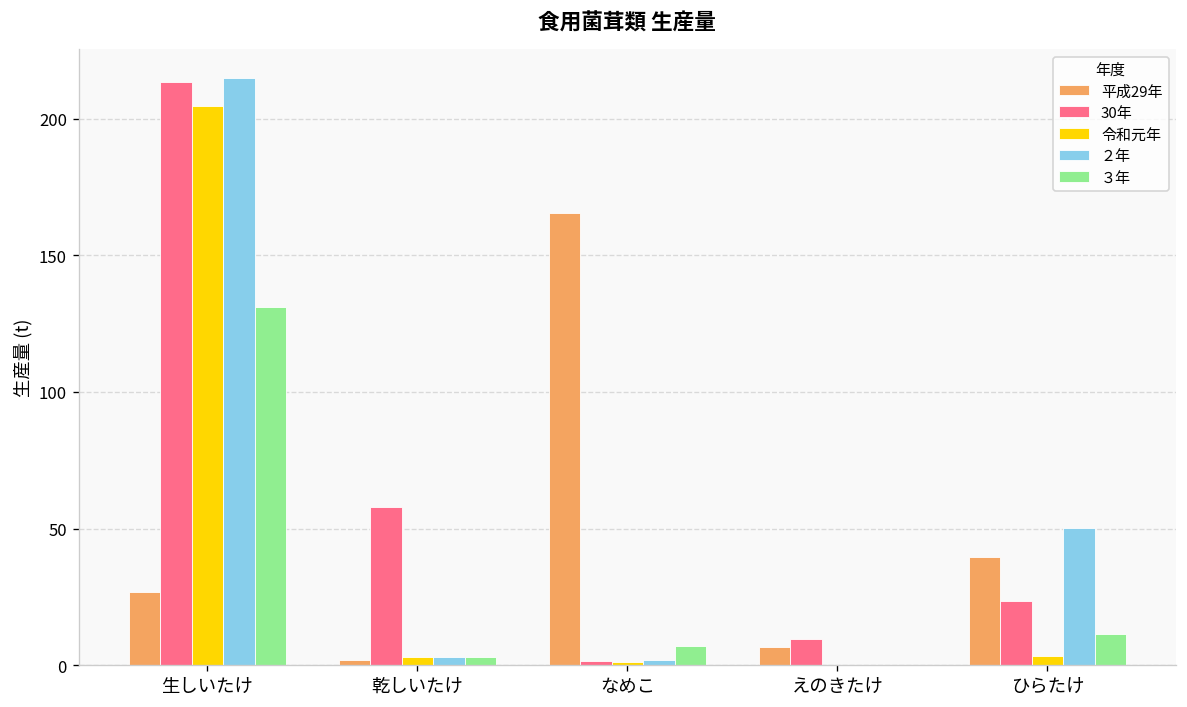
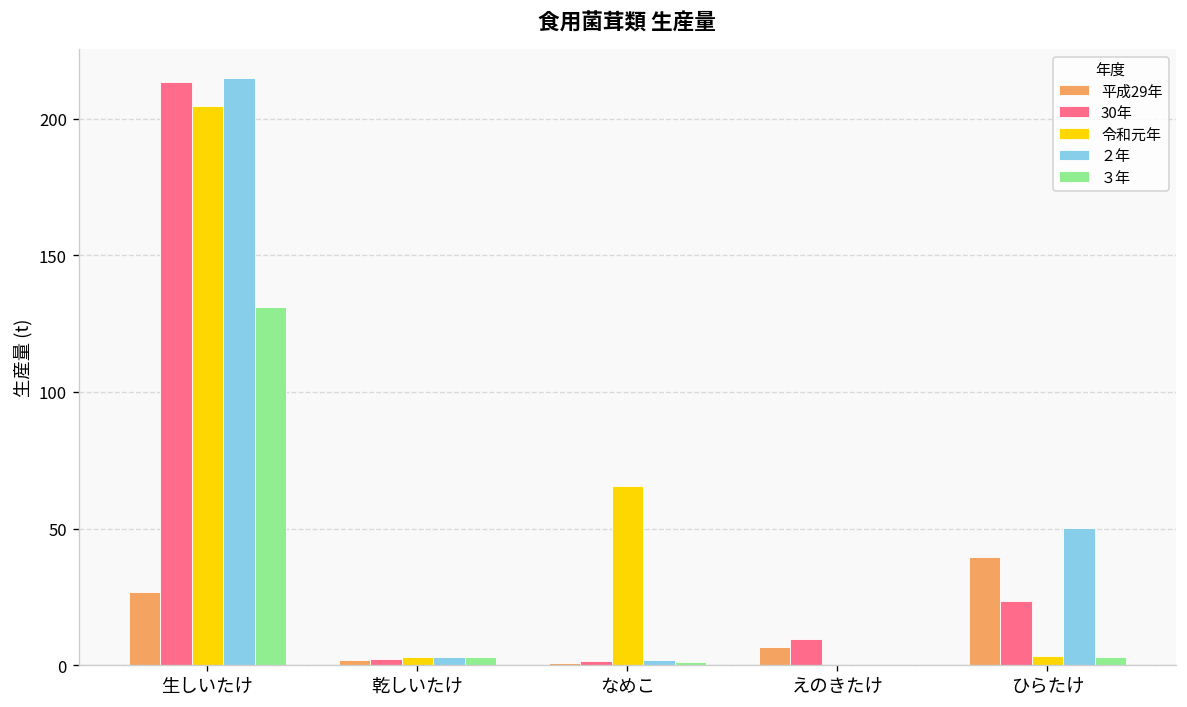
  {
    "平成29年": {
      "生しいたけ": 27,
      "乾しいたけ": 2,
-     "なめこ": 165,
+     "なめこ": 1,
      "えのきたけ": 7,
      "ひらたけ": 40
    },
    "30年": {
      "生しいたけ": 213,
-     "乾しいたけ": 58,
+     "乾しいたけ": 2,
      "なめこ": 2,
      "えのきたけ": 10,
      "ひらたけ": 24
    },
    "令和元年": {
      "生しいたけ": 205,
      "乾しいたけ": 3,
-     "なめこ": 1,
+     "なめこ": 66,
      "えのきたけ": 0,
      "ひらたけ": 3
    },
    "２年": {
      "生しいたけ": 215,
      "乾しいたけ": 3,
      "なめこ": 2,
      "えのきたけ": 0,
      "ひらたけ": 50
    },
    "３年": {
      "生しいたけ": 131,
      "乾しいたけ": 3,
-     "なめこ": 7,
+     "なめこ": 1,
      "えのきたけ": 0,
-     "ひらたけ": 12
+     "ひらたけ": 3
    }
  }
